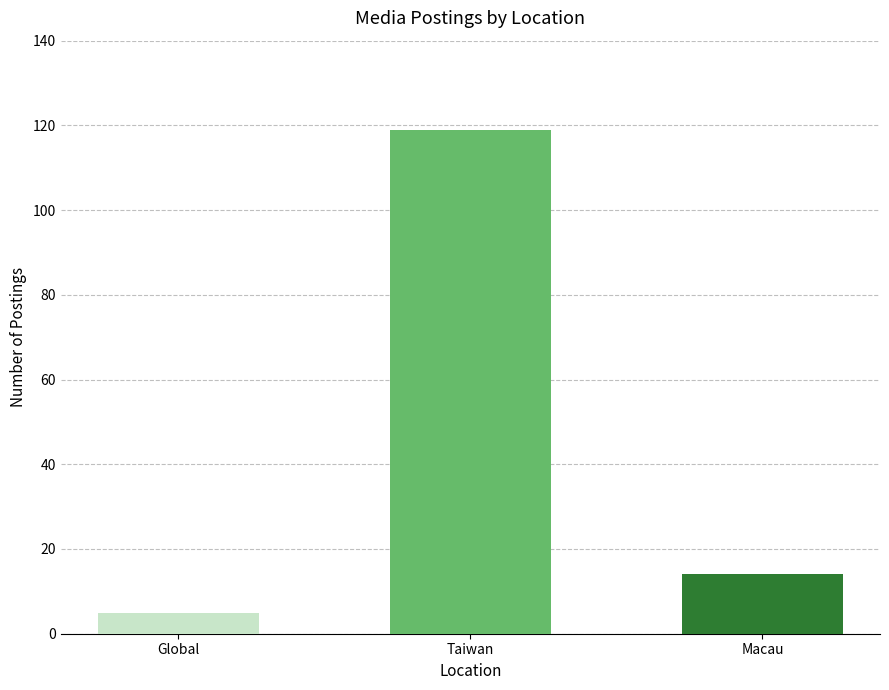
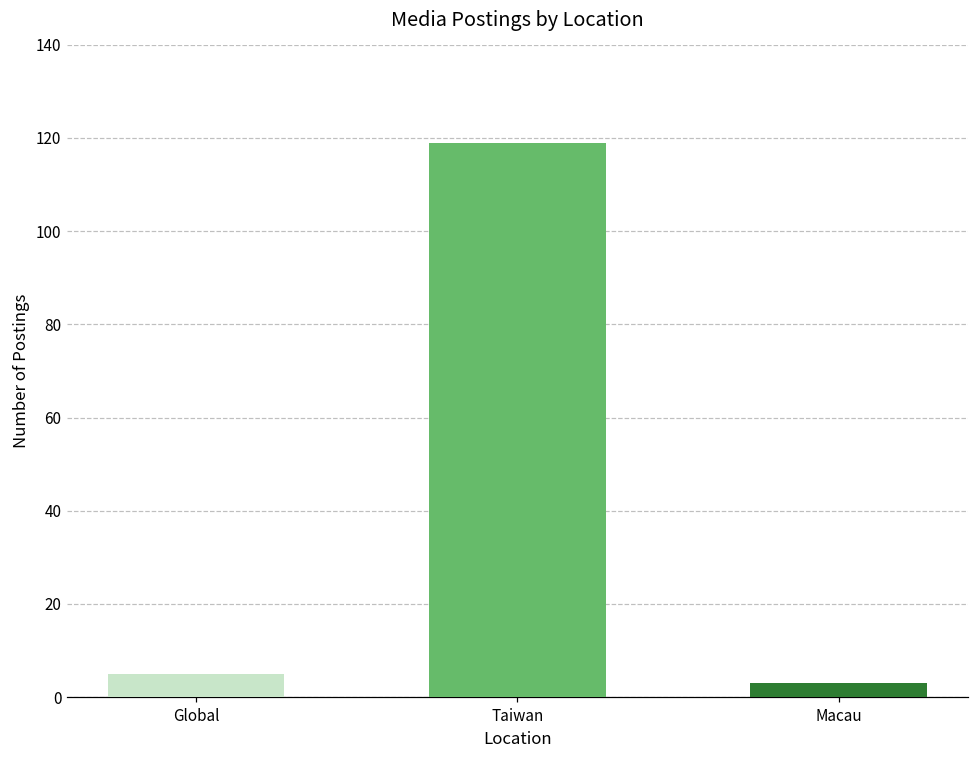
  {
    "Global": 5,
    "Taiwan": 119,
-   "Macau": 14
+   "Macau": 3
  }
